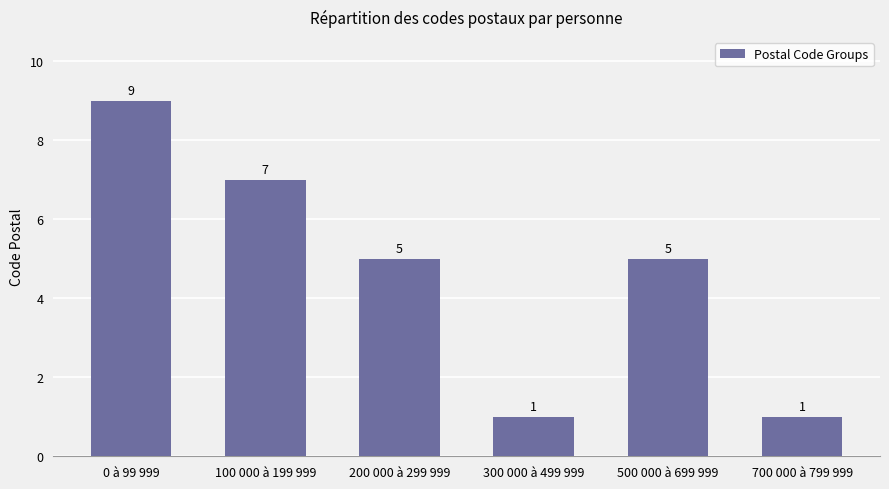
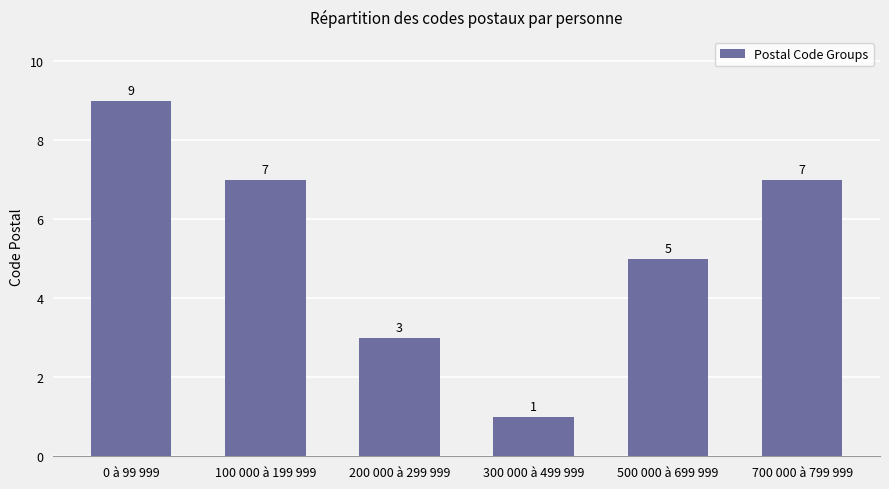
  {
    "0 à 99 999": 9,
    "100 000 à 199 999": 7,
-   "200 000 à 299 999": 5,
+   "200 000 à 299 999": 3,
    "300 000 à 499 999": 1,
    "500 000 à 699 999": 5,
-   "700 000 à 799 999": 1
+   "700 000 à 799 999": 7
  }
